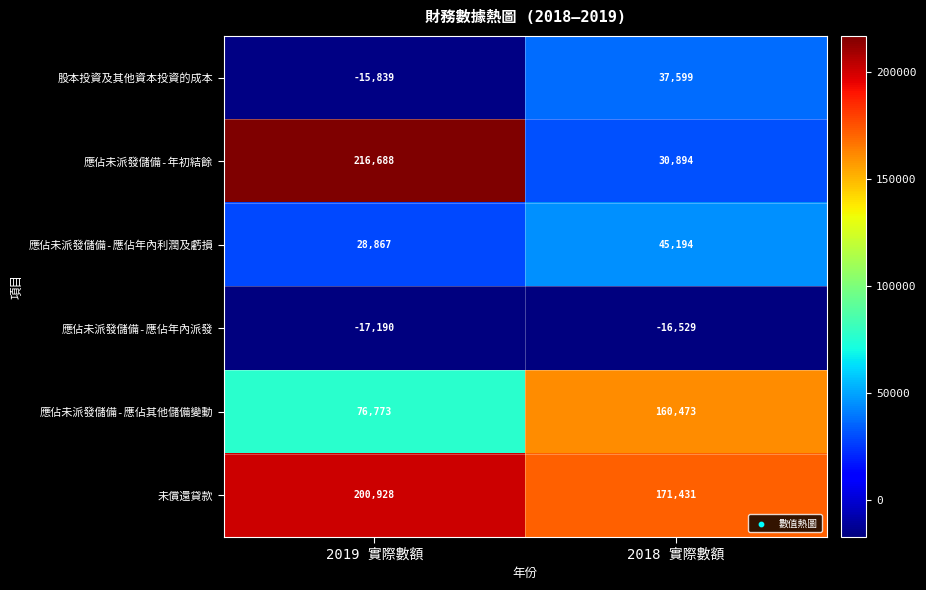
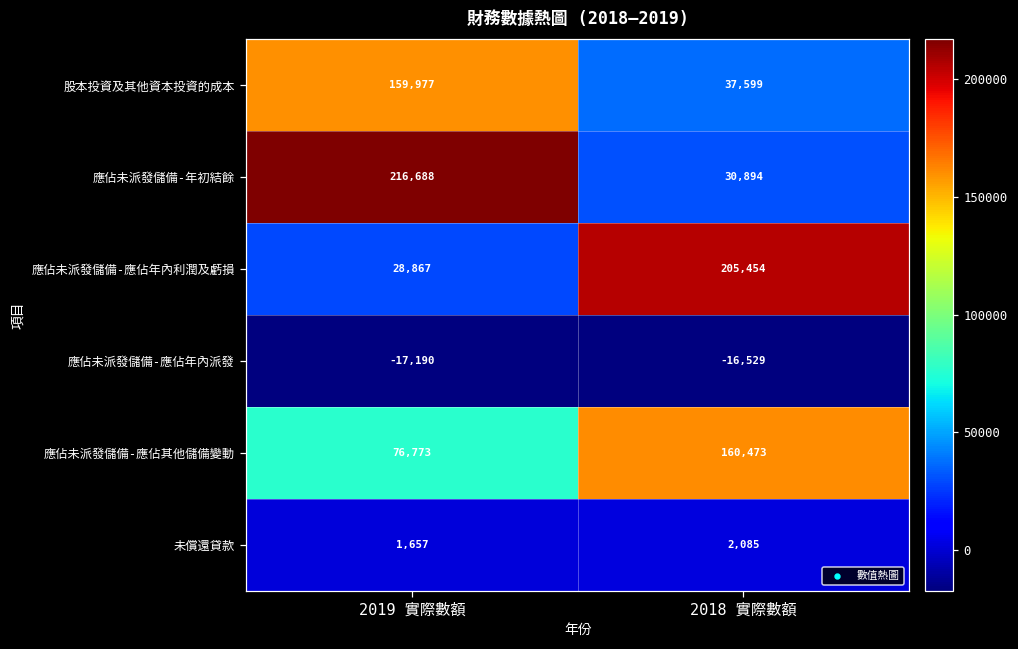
  {
    "股本投資及其他資本投資的成本": {
-     "2019 實際數額": "-15,839",
+     "2019 實際數額": "159,977",
      "2018 實際數額": "37,599"
    },
    "應佔未派發儲備-年初結餘": {
      "2019 實際數額": "216,688",
      "2018 實際數額": "30,894"
    },
    "應佔未派發儲備-應佔年內利潤及虧損": {
      "2019 實際數額": "28,867",
-     "2018 實際數額": "45,194"
+     "2018 實際數額": "205,454"
    },
    "應佔未派發儲備-應佔年內派發": {
      "2019 實際數額": "-17,190",
      "2018 實際數額": "-16,529"
    },
    "應佔未派發儲備-應佔其他儲備變動": {
      "2019 實際數額": "76,773",
      "2018 實際數額": "160,473"
    },
    "未償還貸款": {
-     "2019 實際數額": "200,928",
-     "2018 實際數額": "171,431"
+     "2019 實際數額": "1,657",
+     "2018 實際數額": "2,085"
    }
  }
